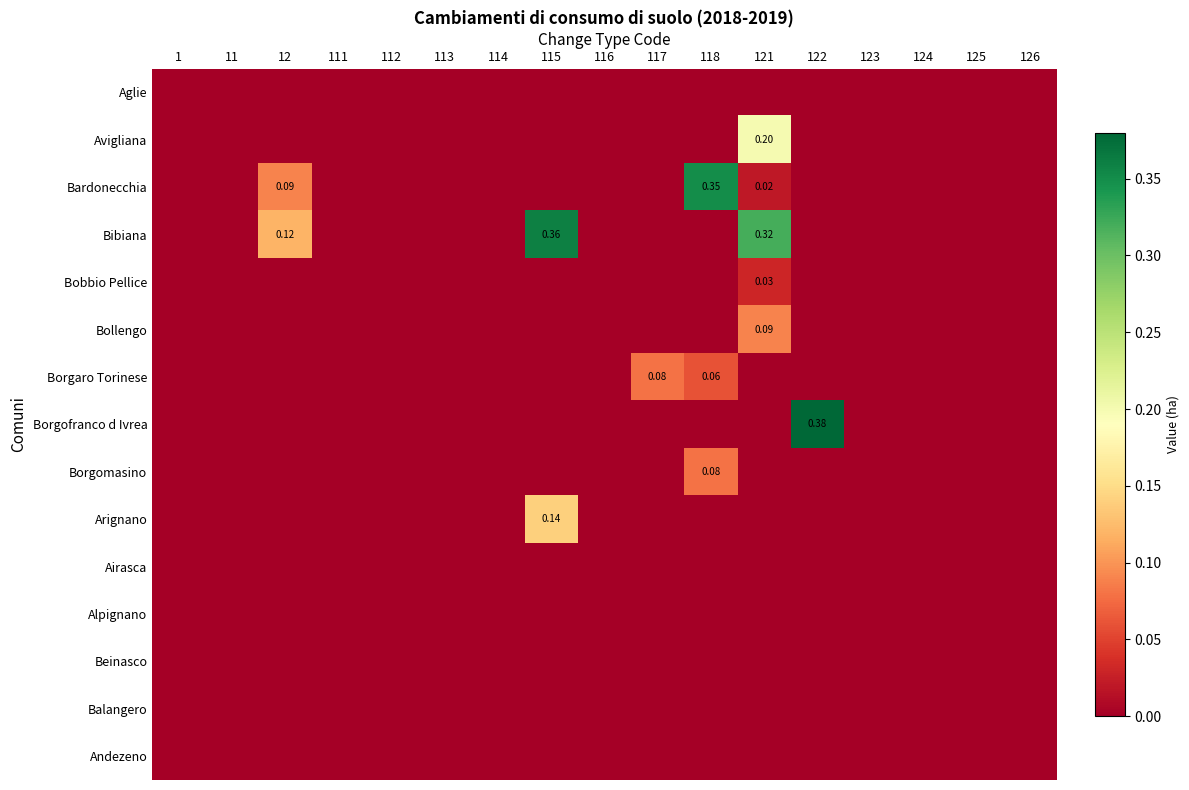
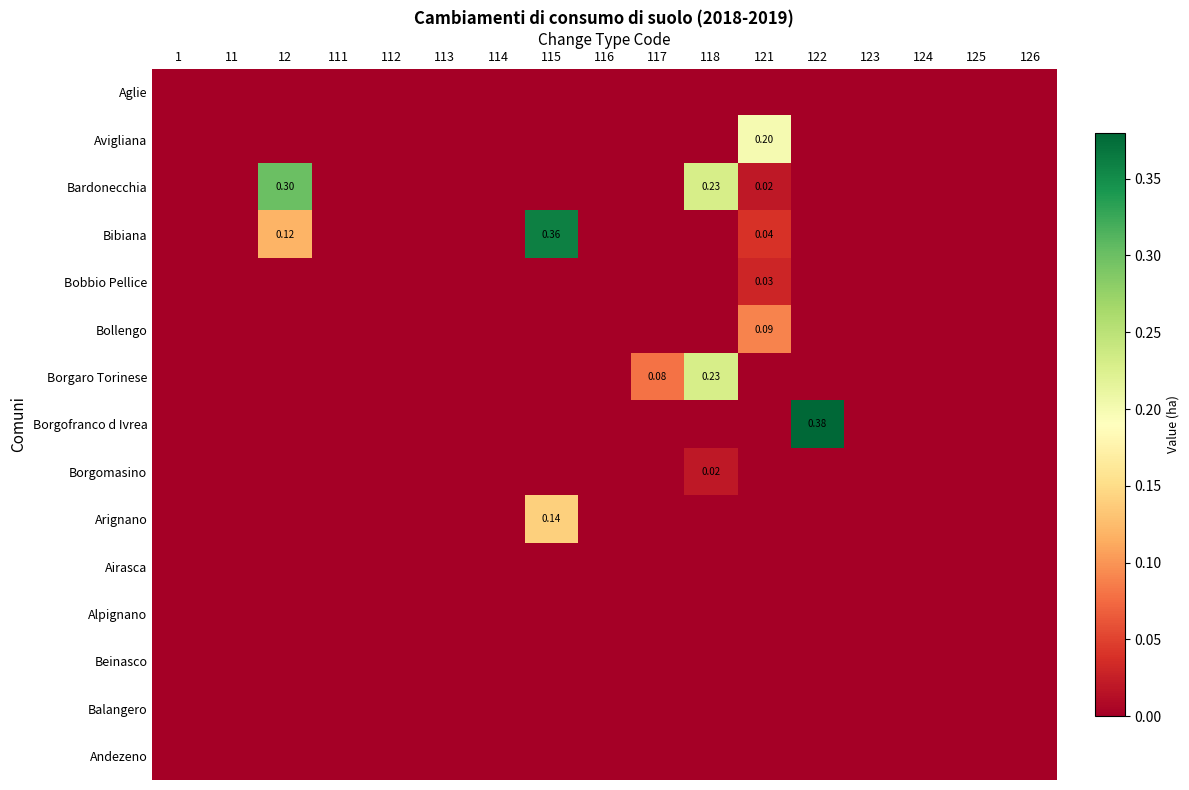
  {
    "Avigliana": {
      "121": 0.20
    },
    "Bardonecchia": {
-     "12": 0.09,
-     "118": 0.35,
+     "12": 0.30,
+     "118": 0.23,
      "121": 0.02
    },
    "Bibiana": {
      "12": 0.12,
      "115": 0.36,
-     "121": 0.32
+     "121": 0.04
    },
    "Bobbio Pellice": {
      "121": 0.03
    },
    "Bollengo": {
      "121": 0.09
    },
    "Borgaro Torinese": {
      "117": 0.08,
-     "118": 0.06
+     "118": 0.23
    },
    "Borgofranco d Ivrea": {
      "122": 0.38
    },
    "Borgomasino": {
-     "118": 0.08
+     "118": 0.02
    },
    "Arignano": {
      "115": 0.14
    }
  }
